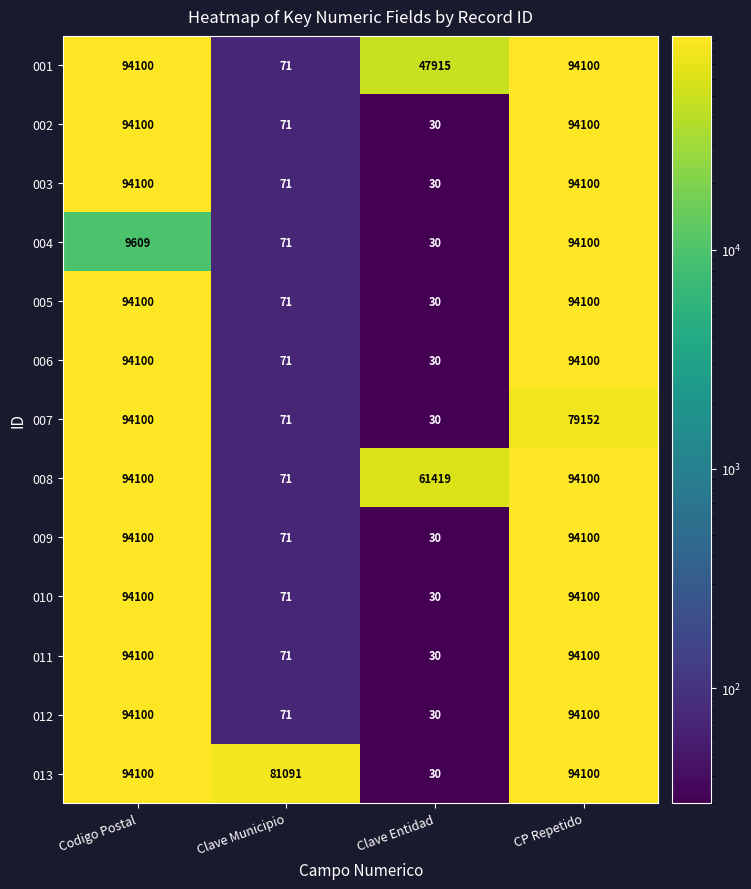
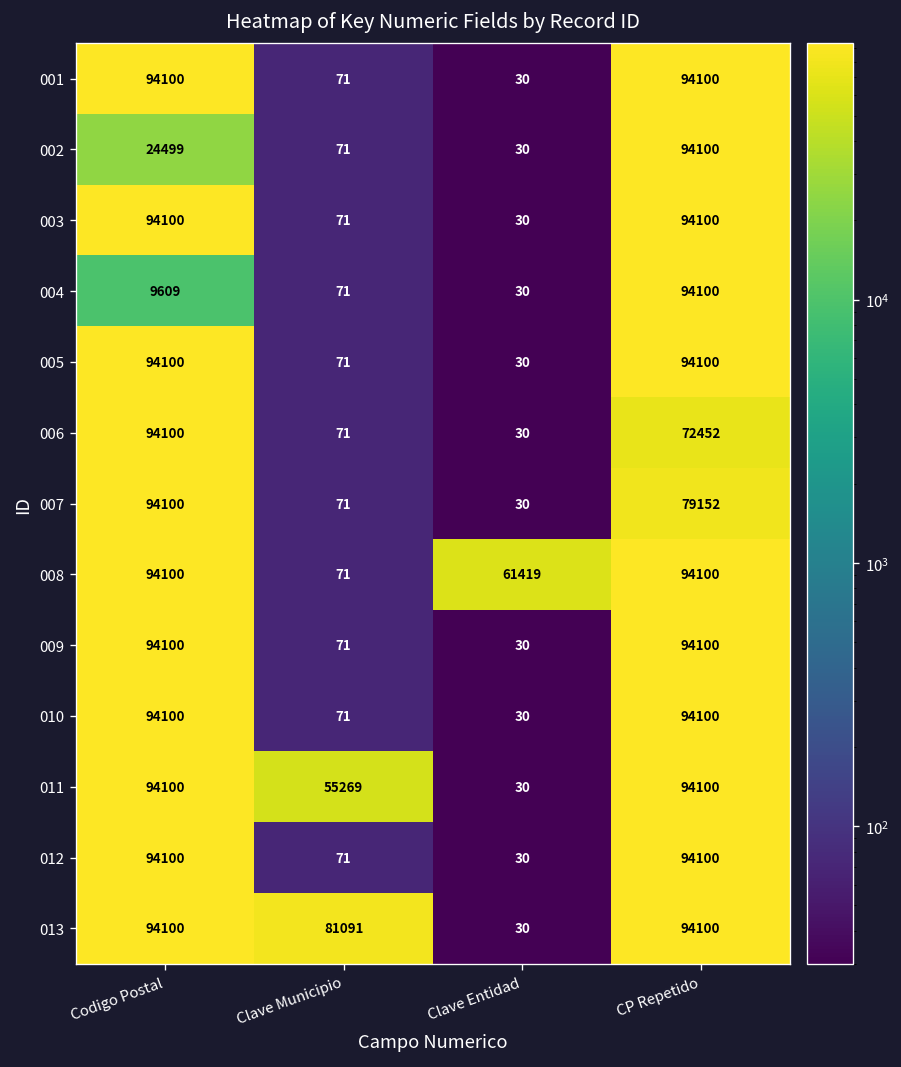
  {
    "001": {
      "Codigo Postal": 94100,
      "Clave Municipio": 71,
-     "Clave Entidad": 47915,
+     "Clave Entidad": 30,
      "CP Repetido": 94100
    },
    "002": {
-     "Codigo Postal": 94100,
+     "Codigo Postal": 24499,
      "Clave Municipio": 71,
      "Clave Entidad": 30,
      "CP Repetido": 94100
    },
    "003": {
      "Codigo Postal": 94100,
      "Clave Municipio": 71,
      "Clave Entidad": 30,
      "CP Repetido": 94100
    },
    "004": {
      "Codigo Postal": 9609,
      "Clave Municipio": 71,
      "Clave Entidad": 30,
      "CP Repetido": 94100
    },
    "005": {
      "Codigo Postal": 94100,
      "Clave Municipio": 71,
      "Clave Entidad": 30,
      "CP Repetido": 94100
    },
    "006": {
      "Codigo Postal": 94100,
      "Clave Municipio": 71,
      "Clave Entidad": 30,
-     "CP Repetido": 94100
+     "CP Repetido": 72452
    },
    "007": {
      "Codigo Postal": 94100,
      "Clave Municipio": 71,
      "Clave Entidad": 30,
      "CP Repetido": 79152
    },
    "008": {
      "Codigo Postal": 94100,
      "Clave Municipio": 71,
      "Clave Entidad": 61419,
      "CP Repetido": 94100
    },
    "009": {
      "Codigo Postal": 94100,
      "Clave Municipio": 71,
      "Clave Entidad": 30,
      "CP Repetido": 94100
    },
    "010": {
      "Codigo Postal": 94100,
      "Clave Municipio": 71,
      "Clave Entidad": 30,
      "CP Repetido": 94100
    },
    "011": {
      "Codigo Postal": 94100,
-     "Clave Municipio": 71,
+     "Clave Municipio": 55269,
      "Clave Entidad": 30,
      "CP Repetido": 94100
    },
    "012": {
      "Codigo Postal": 94100,
      "Clave Municipio": 71,
      "Clave Entidad": 30,
      "CP Repetido": 94100
    },
    "013": {
      "Codigo Postal": 94100,
      "Clave Municipio": 81091,
      "Clave Entidad": 30,
      "CP Repetido": 94100
    }
  }
